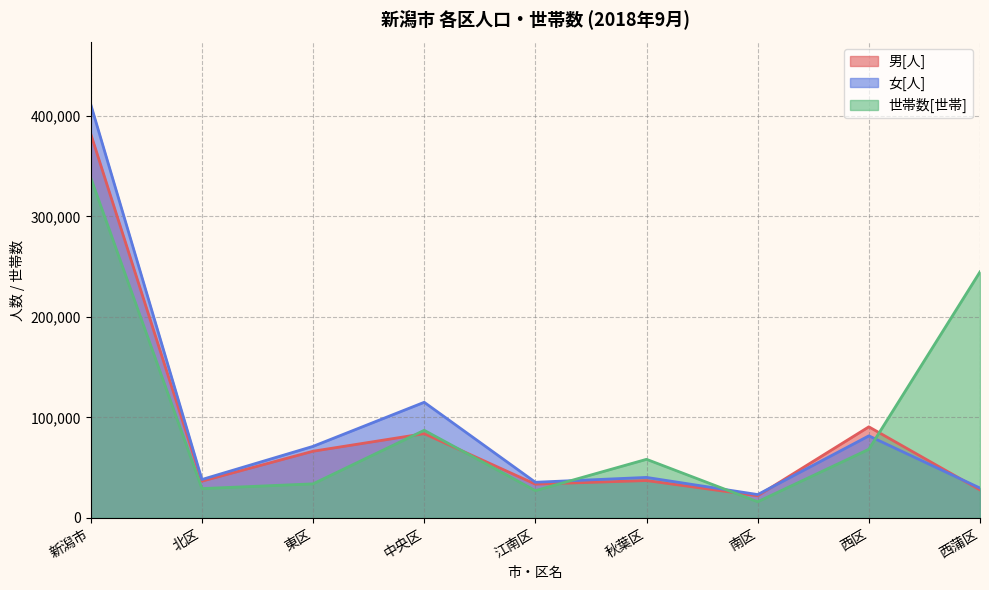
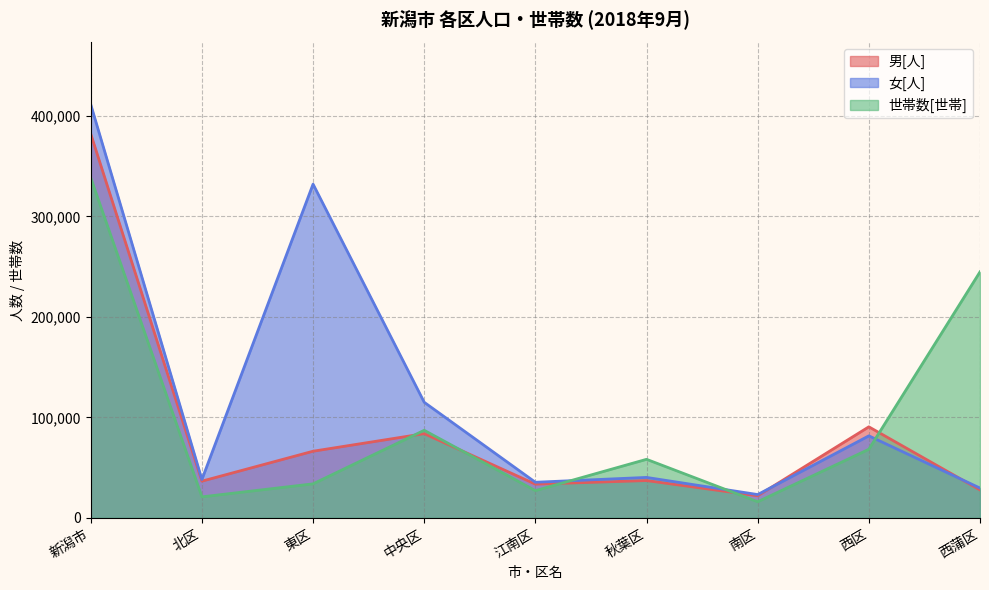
  {
    "男[人]": {
      "新潟市": "382,000",
      "東区": "66,000",
      "中央区": "84,000",
      "秋葉区": "37,000",
      "西区": "91,000"
    },
    "女[人]": {
      "新潟市": "411,000",
-     "東区": "71,000",
+     "東区": "332,000",
      "中央区": "115,000",
      "秋葉区": "40,000",
      "西区": "82,000"
    },
    "世帯数[世帯]": {
      "新潟市": "338,000",
-     "北区": "29,000",
+     "北区": "21,000",
      "東区": "34,000",
      "中央区": "87,000",
      "江南区": "27,000",
      "秋葉区": "58,000",
      "南区": "16,000",
      "西区": "68,000",
      "西蒲区": "245,000"
    }
  }
